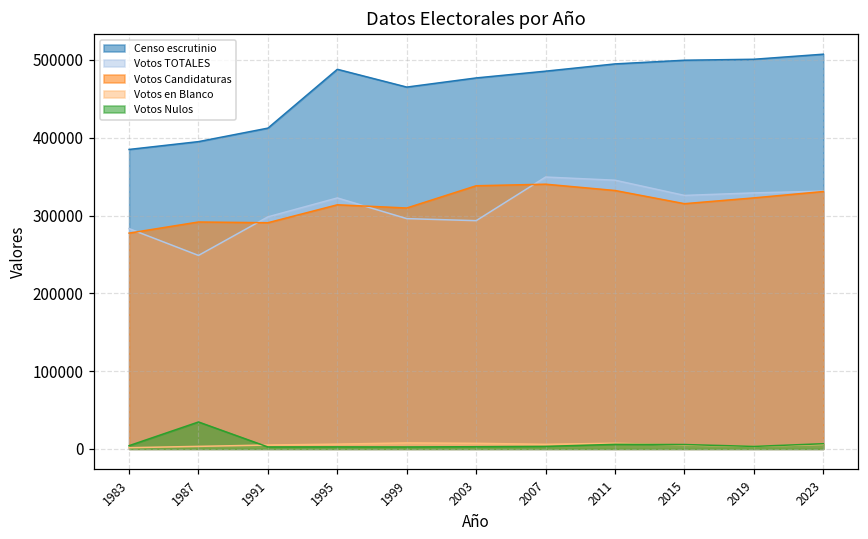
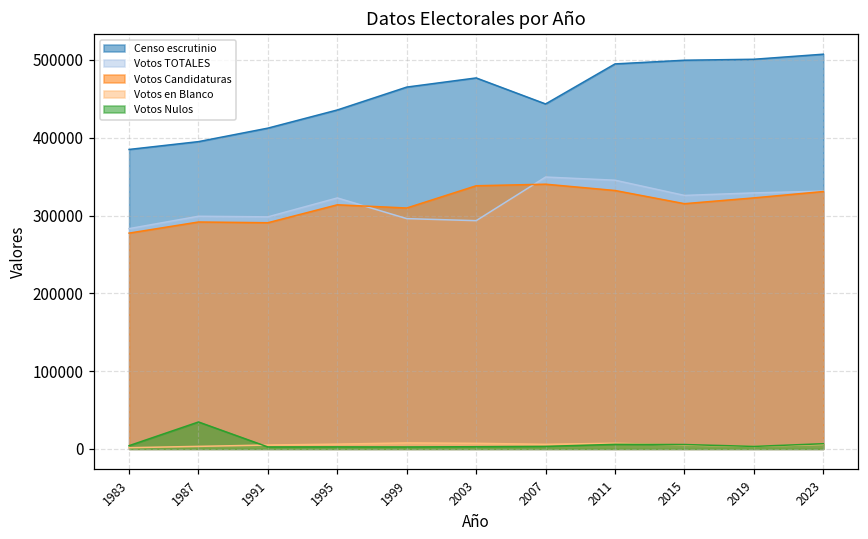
  {
    "Censo escrutinio": {
      "1983": 380000,
      "1987": 400000,
      "1991": 410000,
-     "1995": 490000,
+     "1995": 440000,
      "1999": 470000,
      "2003": 480000,
-     "2007": 490000,
+     "2007": 440000,
      "2011": 490000,
      "2015": 500000,
      "2019": 500000,
      "2023": 510000
    },
    "Votos TOTALES": {
      "1983": 280000,
-     "1987": 250000,
+     "1987": 300000,
      "1991": 300000,
      "1995": 320000,
      "1999": 300000,
      "2003": 290000,
      "2007": 350000,
      "2011": 350000,
      "2015": 330000,
      "2019": 330000
    },
    "Votos Candidaturas": {
      "1983": 280000,
      "1987": 290000,
      "1991": 290000,
      "1995": 310000,
      "1999": 310000,
      "2003": 340000,
      "2007": 340000,
      "2011": 330000,
      "2015": 320000,
      "2019": 320000
    },
    "Votos en Blanco": {
      "1987": 0,
      "1995": 10000,
      "1999": 10000,
      "2003": 10000
    },
    "Votos Nulos": {
      "1987": 30000,
      "1995": 0,
      "1999": 0,
      "2003": 0
    }
  }
